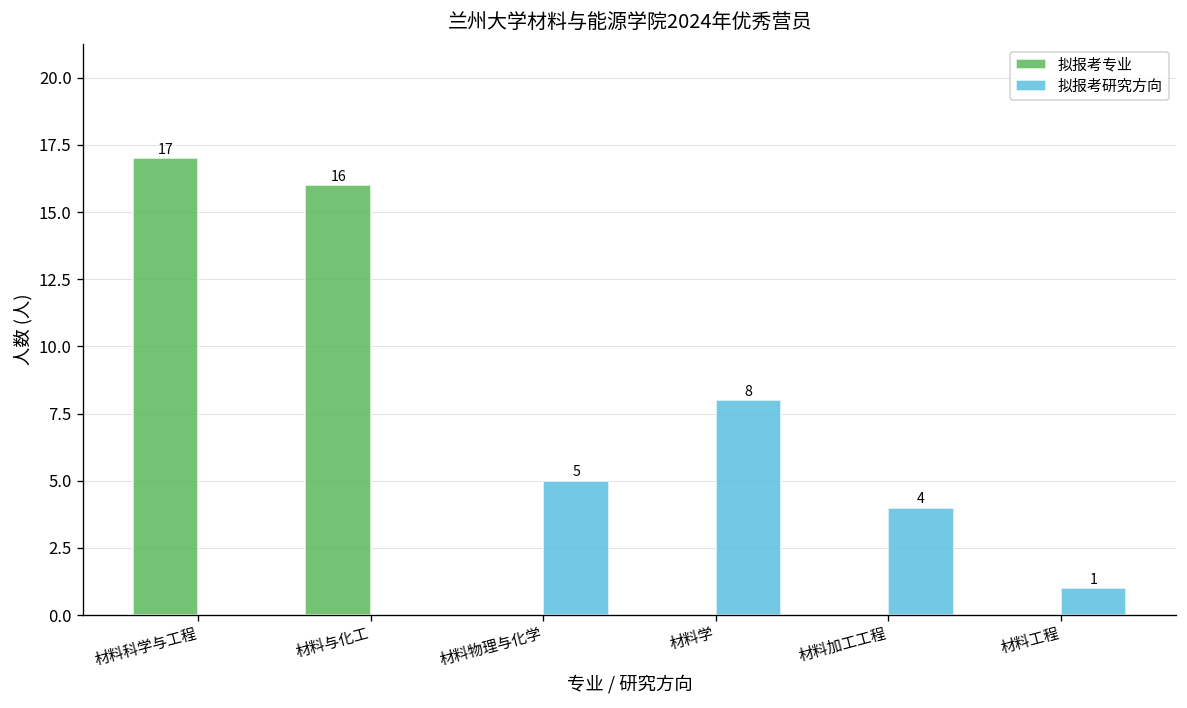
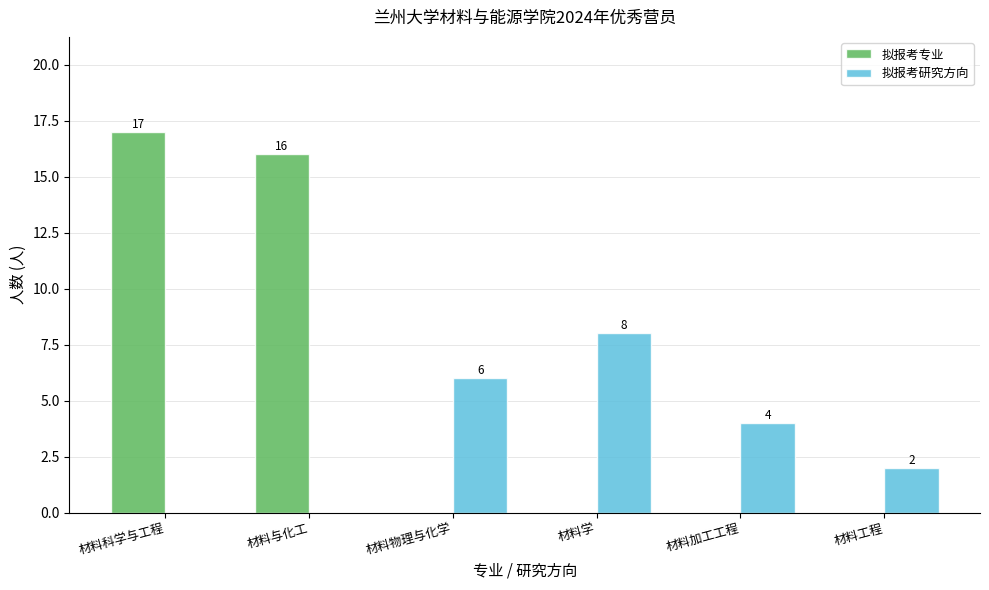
  {
    "拟报考专业": {
      "材料科学与工程": 17,
      "材料与化工": 16
    },
    "拟报考研究方向": {
-     "材料物理与化学": 5,
+     "材料物理与化学": 6,
      "材料学": 8,
      "材料加工工程": 4,
-     "材料工程": 1
+     "材料工程": 2
    }
  }
